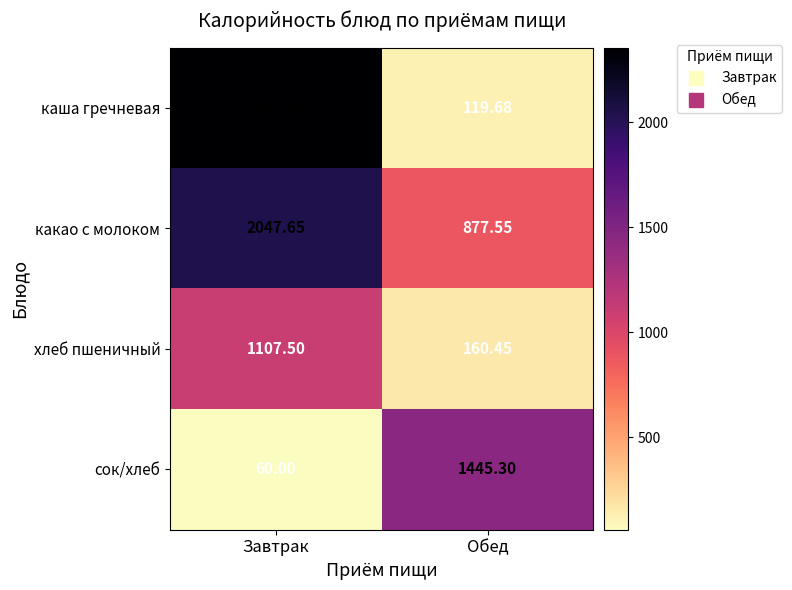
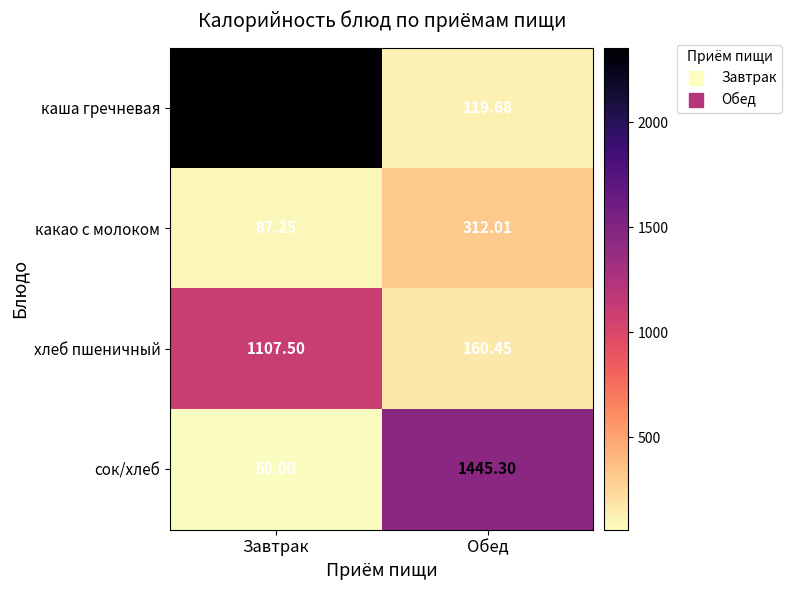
  {
    "каша гречневая": {
      "Обед": 119.68
    },
    "какао с молоком": {
-     "Завтрак": 2047.65,
-     "Обед": 877.55
+     "Завтрак": 87.25,
+     "Обед": 312.01
    },
    "хлеб пшеничный": {
      "Завтрак": 1107.50,
      "Обед": 160.45
    },
    "сок/хлеб": {
      "Завтрак": 60.00,
      "Обед": 1445.30
    }
  }
